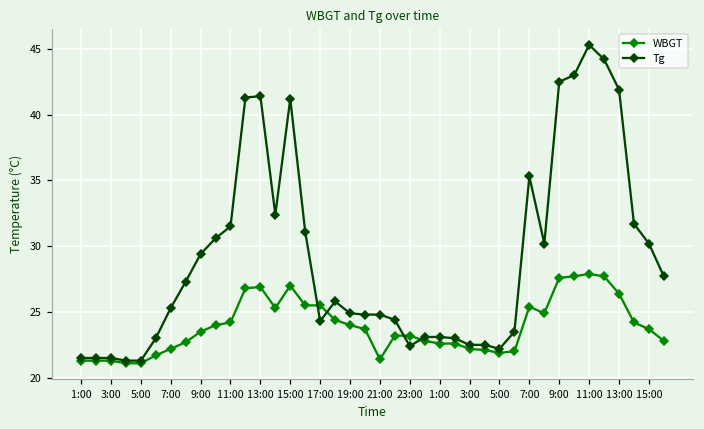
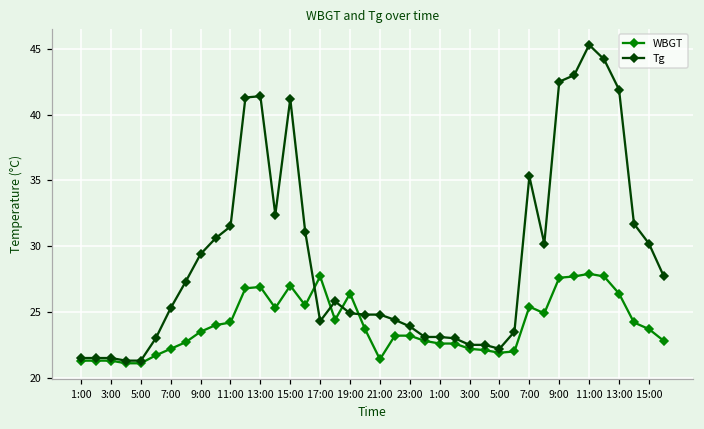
  {
    "WBGT": {
-     "17:00": 25.5,
-     "19:00": 24.0,
+     "17:00": 27.7,
+     "19:00": 26.4,
      "21:00": 21.4,
      "23:00": 23.2
    },
    "Tg": {
      "17:00": 24.3,
      "19:00": 24.9,
      "21:00": 24.8,
-     "23:00": 22.4
+     "23:00": 23.9
    }
  }
